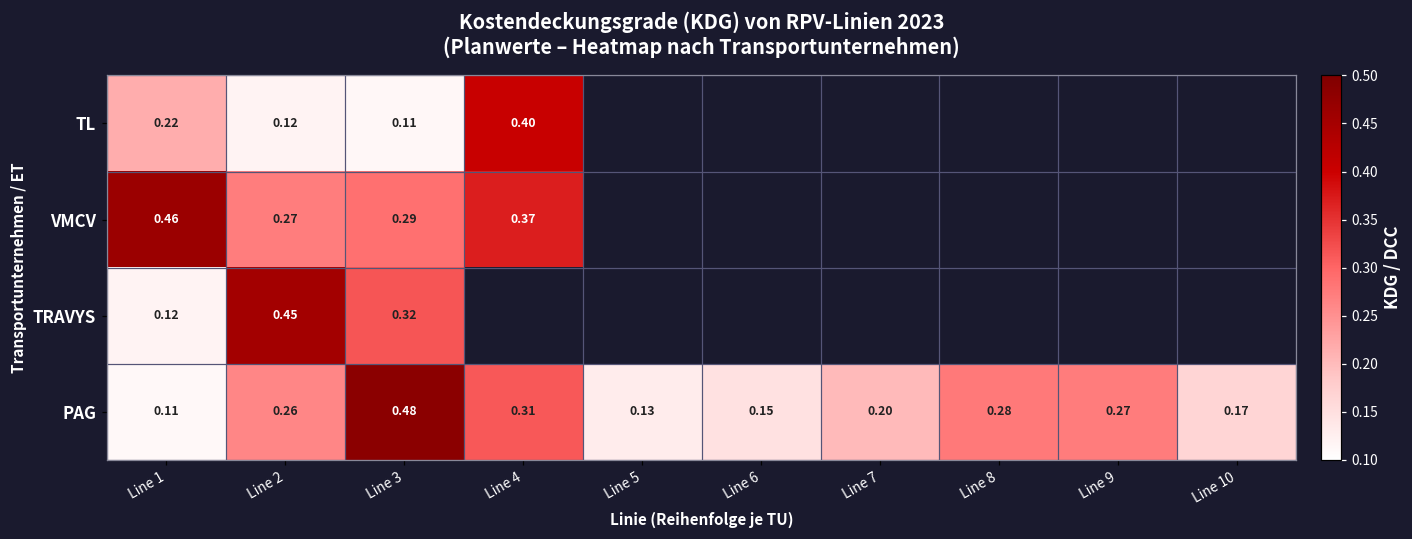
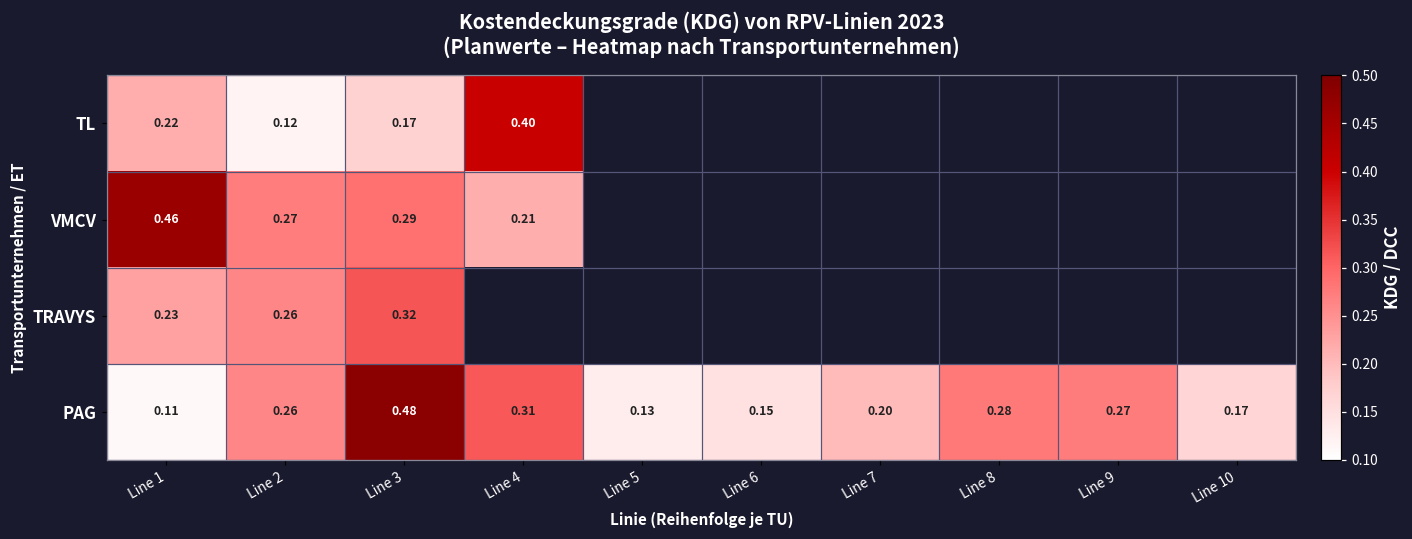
  {
    "TL": {
      "Line 1": 0.22,
      "Line 2": 0.12,
-     "Line 3": 0.11,
+     "Line 3": 0.17,
      "Line 4": 0.40
    },
    "VMCV": {
      "Line 1": 0.46,
      "Line 2": 0.27,
      "Line 3": 0.29,
-     "Line 4": 0.37
+     "Line 4": 0.21
    },
    "TRAVYS": {
-     "Line 1": 0.12,
-     "Line 2": 0.45,
+     "Line 1": 0.23,
+     "Line 2": 0.26,
      "Line 3": 0.32
    },
    "PAG": {
      "Line 1": 0.11,
      "Line 2": 0.26,
      "Line 3": 0.48,
      "Line 4": 0.31,
      "Line 5": 0.13,
      "Line 6": 0.15,
      "Line 7": 0.20,
      "Line 8": 0.28,
      "Line 9": 0.27,
      "Line 10": 0.17
    }
  }
